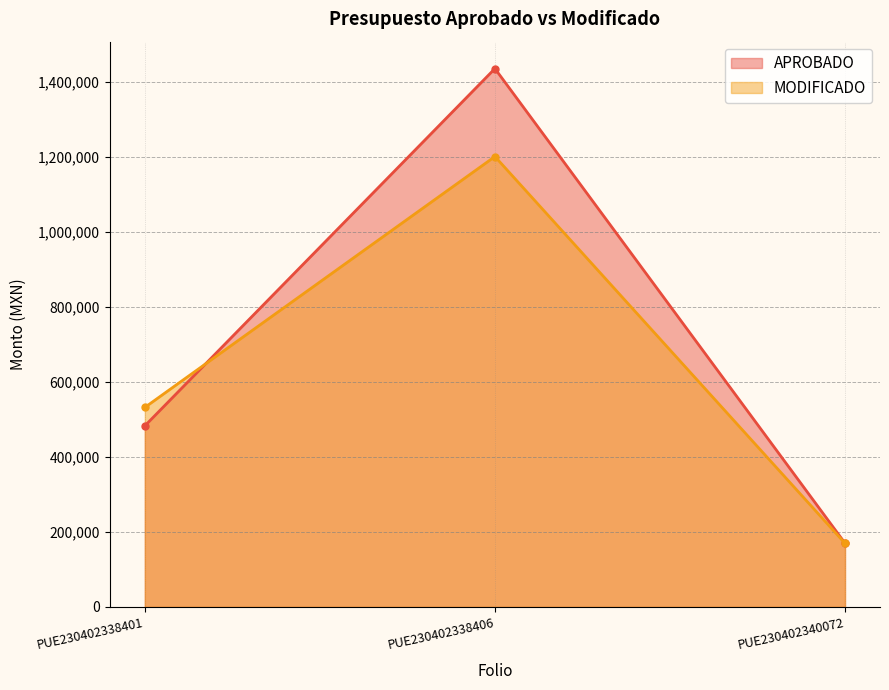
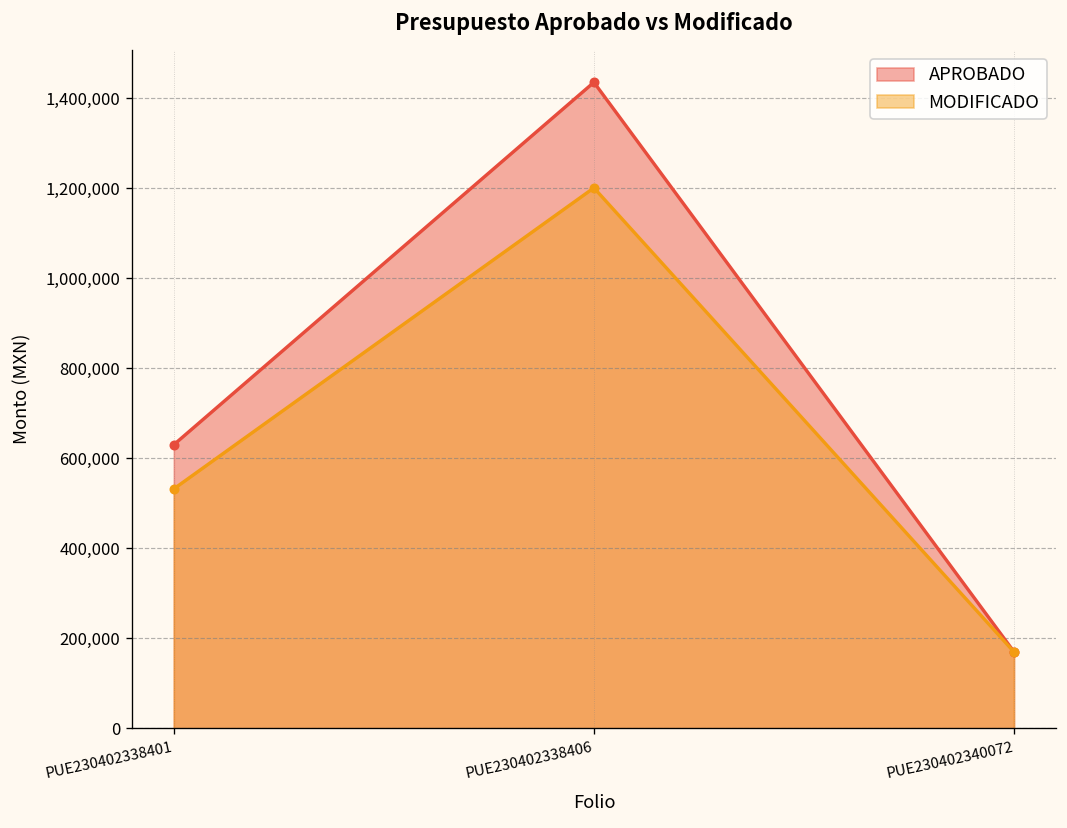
  {
    "APROBADO": {
-     "PUE230402338401": "480,000",
+     "PUE230402338401": "630,000",
      "PUE230402338406": "1,440,000"
    },
    "MODIFICADO": {
      "PUE230402338401": "530,000",
      "PUE230402338406": "1,200,000"
    }
  }
